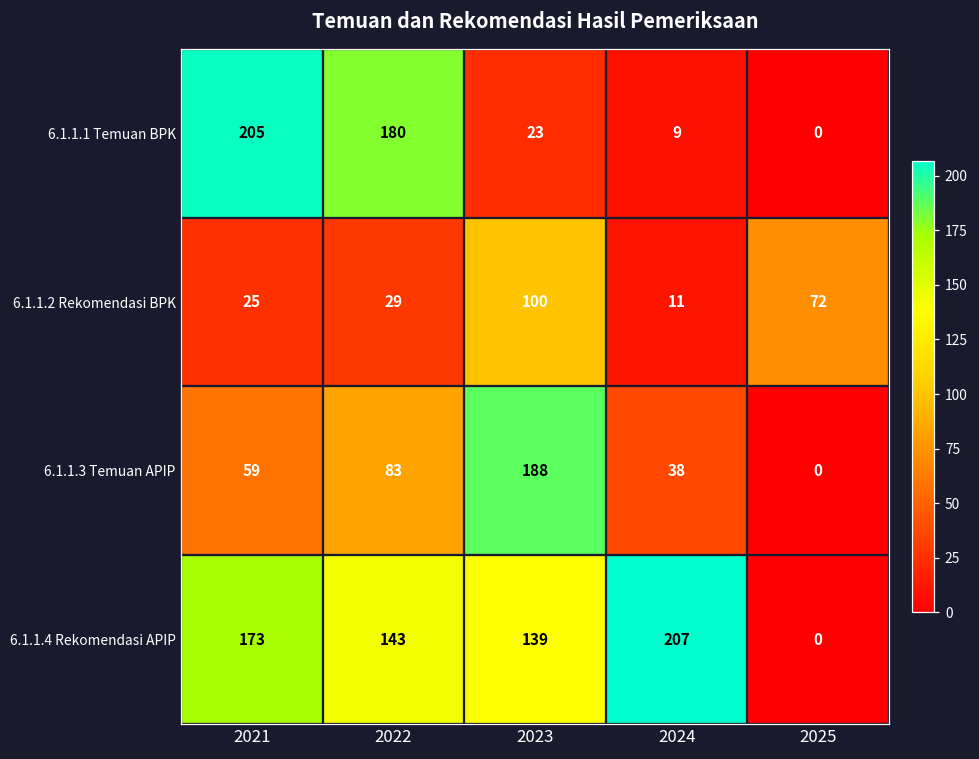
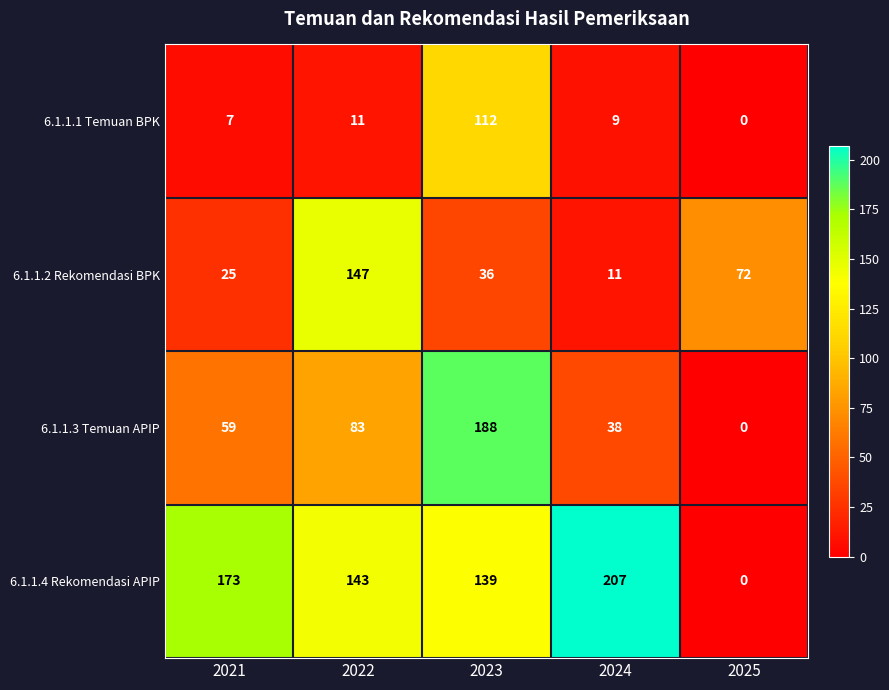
  {
    "6.1.1.1 Temuan BPK": {
-     "2021": 205,
-     "2022": 180,
-     "2023": 23,
+     "2021": 7,
+     "2022": 11,
+     "2023": 112,
      "2024": 9,
      "2025": 0
    },
    "6.1.1.2 Rekomendasi BPK": {
      "2021": 25,
-     "2022": 29,
-     "2023": 100,
+     "2022": 147,
+     "2023": 36,
      "2024": 11,
      "2025": 72
    },
    "6.1.1.3 Temuan APIP": {
      "2021": 59,
      "2022": 83,
      "2023": 188,
      "2024": 38,
      "2025": 0
    },
    "6.1.1.4 Rekomendasi APIP": {
      "2021": 173,
      "2022": 143,
      "2023": 139,
      "2024": 207,
      "2025": 0
    }
  }
